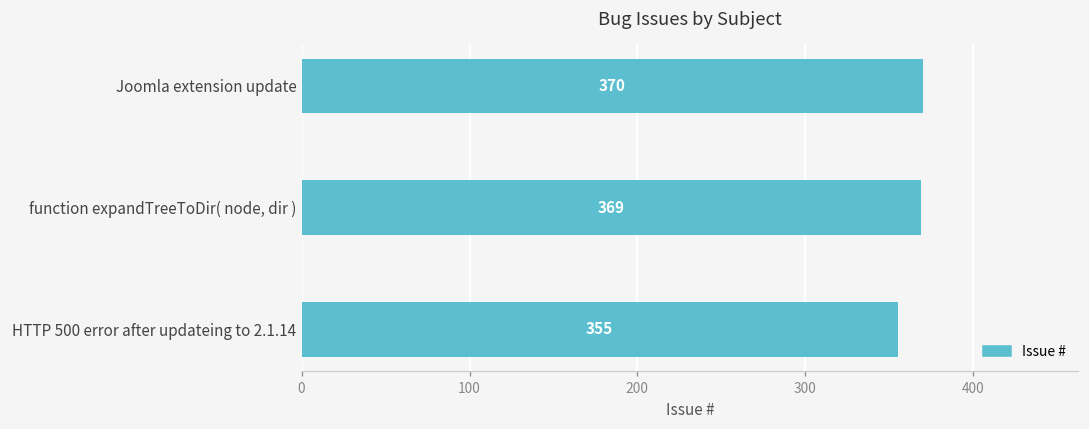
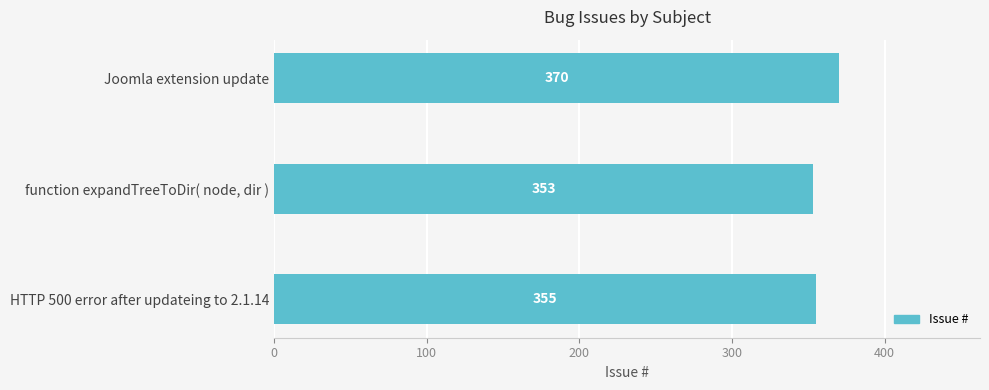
  {
    "Joomla extension update": 370,
-   "function expandTreeToDir( node, dir )": 369,
+   "function expandTreeToDir( node, dir )": 353,
    "HTTP 500 error after updateing to 2.1.14": 355
  }
